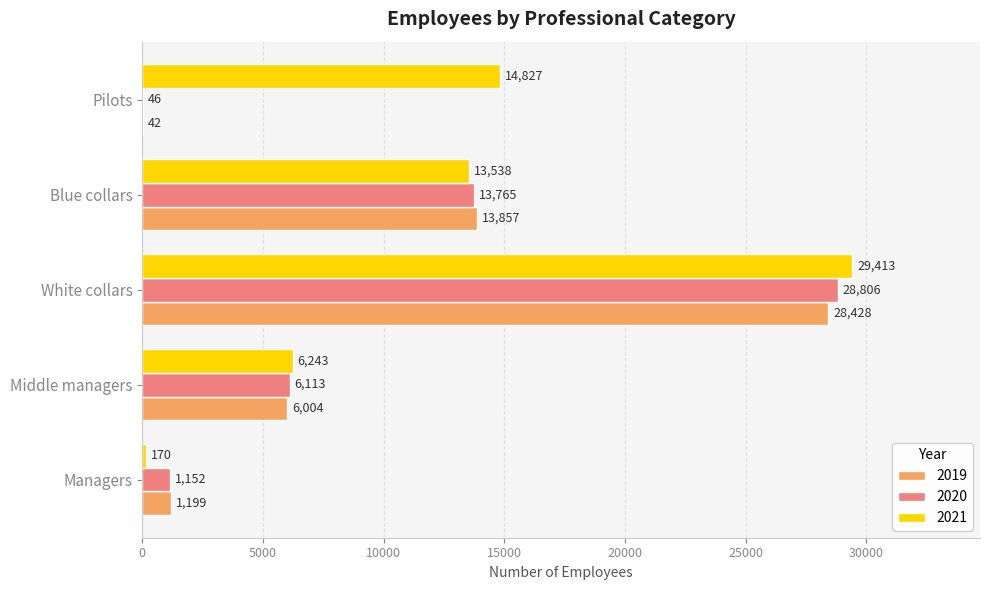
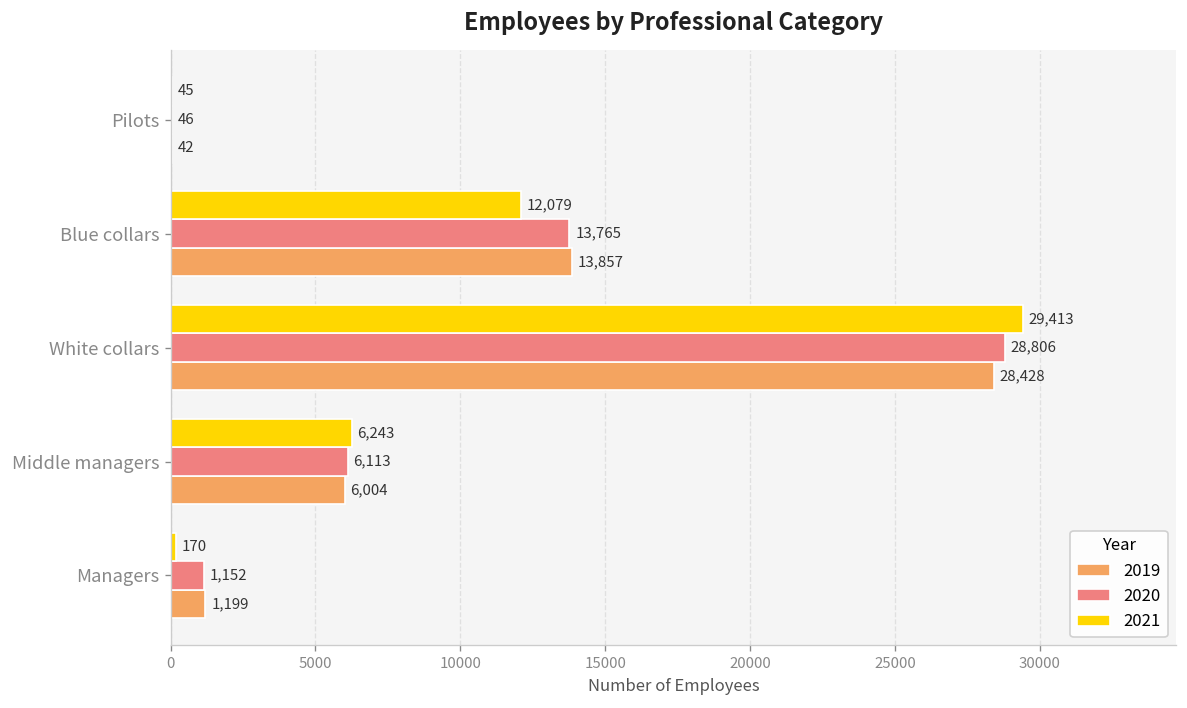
  {
    "2021": {
-     "Pilots": "14,827",
-     "Blue collars": "13,538",
+     "Pilots": "45",
+     "Blue collars": "12,079",
      "White collars": "29,413",
      "Middle managers": "6,243",
      "Managers": "170"
    }
  }
